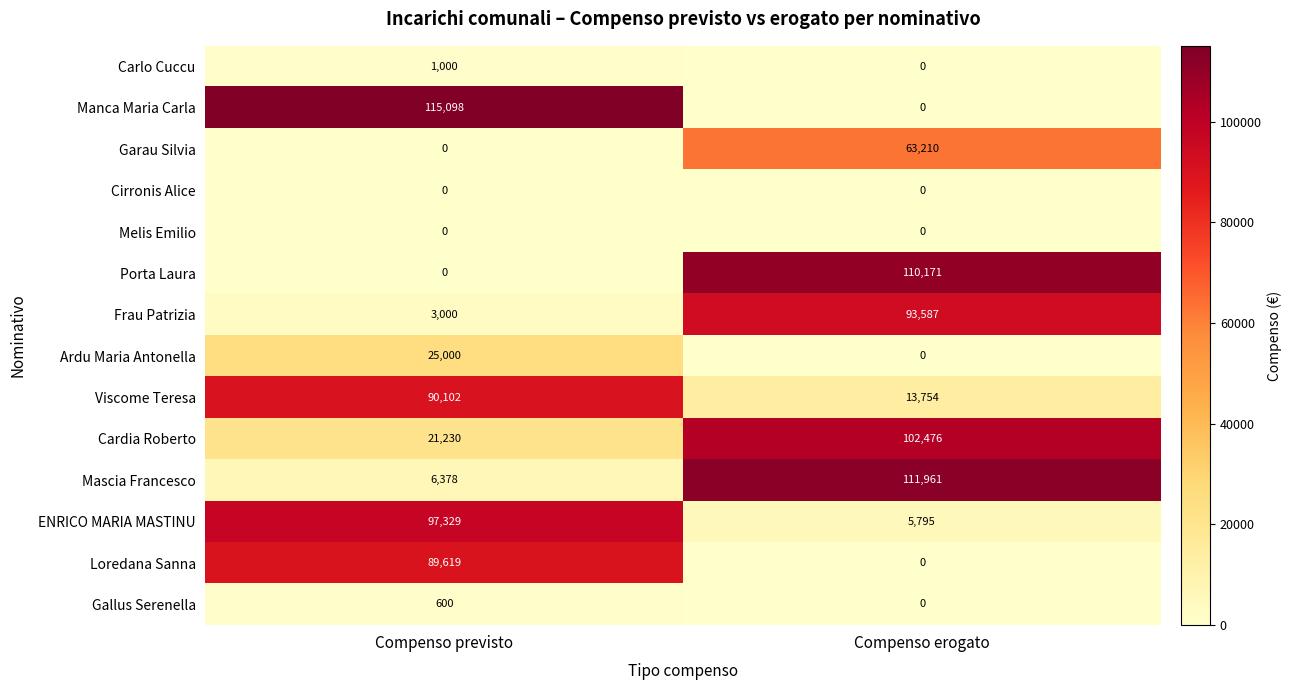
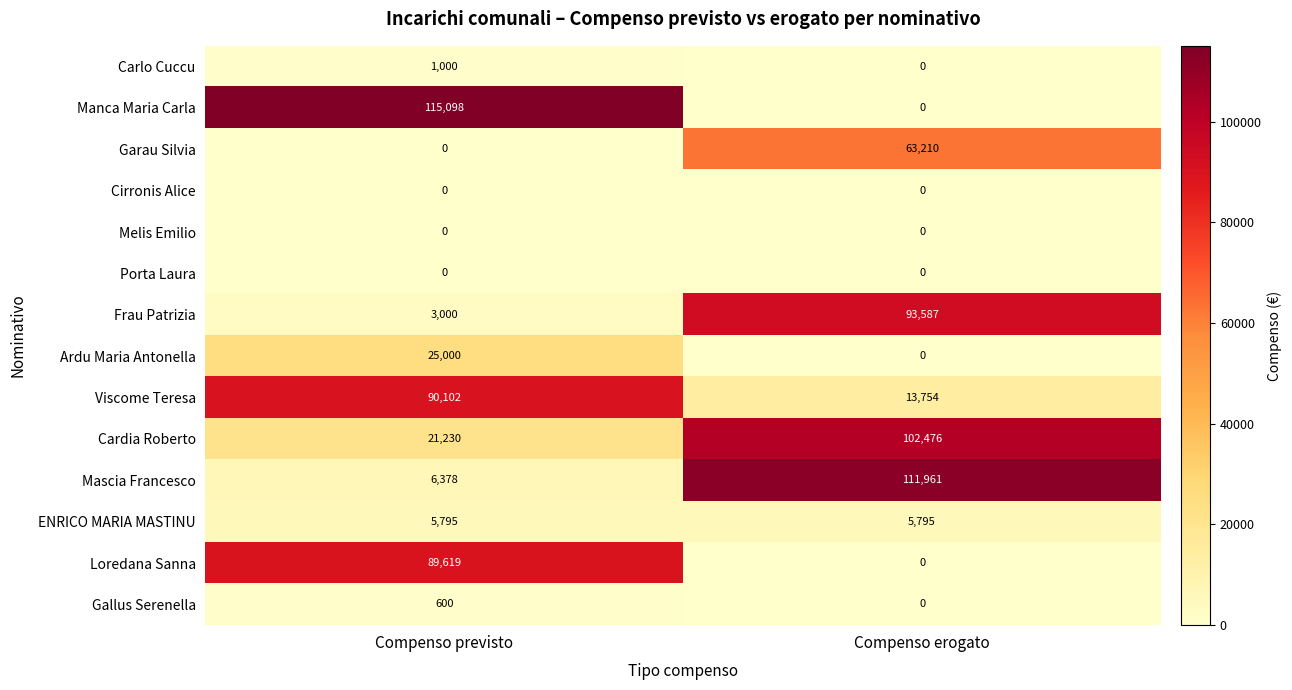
  {
    "Carlo Cuccu": {
      "Compenso previsto": "1,000",
      "Compenso erogato": "0"
    },
    "Manca Maria Carla": {
      "Compenso previsto": "115,098",
      "Compenso erogato": "0"
    },
    "Garau Silvia": {
      "Compenso previsto": "0",
      "Compenso erogato": "63,210"
    },
    "Cirronis Alice": {
      "Compenso previsto": "0",
      "Compenso erogato": "0"
    },
    "Melis Emilio": {
      "Compenso previsto": "0",
      "Compenso erogato": "0"
    },
    "Porta Laura": {
      "Compenso previsto": "0",
-     "Compenso erogato": "110,171"
+     "Compenso erogato": "0"
    },
    "Frau Patrizia": {
      "Compenso previsto": "3,000",
      "Compenso erogato": "93,587"
    },
    "Ardu Maria Antonella": {
      "Compenso previsto": "25,000",
      "Compenso erogato": "0"
    },
    "Viscome Teresa": {
      "Compenso previsto": "90,102",
      "Compenso erogato": "13,754"
    },
    "Cardia Roberto": {
      "Compenso previsto": "21,230",
      "Compenso erogato": "102,476"
    },
    "Mascia Francesco": {
      "Compenso previsto": "6,378",
      "Compenso erogato": "111,961"
    },
    "ENRICO MARIA MASTINU": {
-     "Compenso previsto": "97,329",
+     "Compenso previsto": "5,795",
      "Compenso erogato": "5,795"
    },
    "Loredana Sanna": {
      "Compenso previsto": "89,619",
      "Compenso erogato": "0"
    },
    "Gallus Serenella": {
      "Compenso previsto": "600",
      "Compenso erogato": "0"
    }
  }
